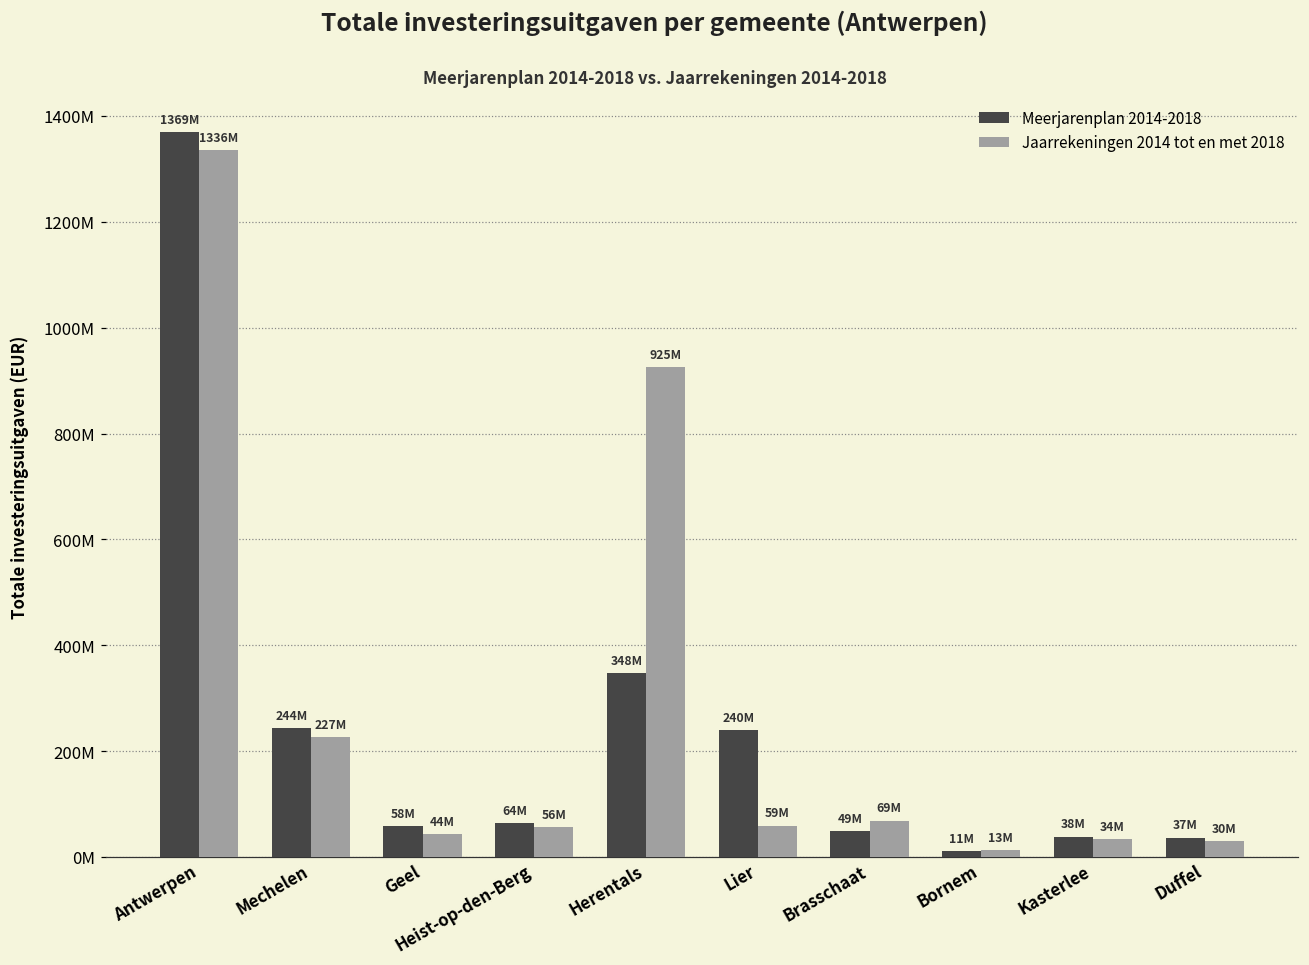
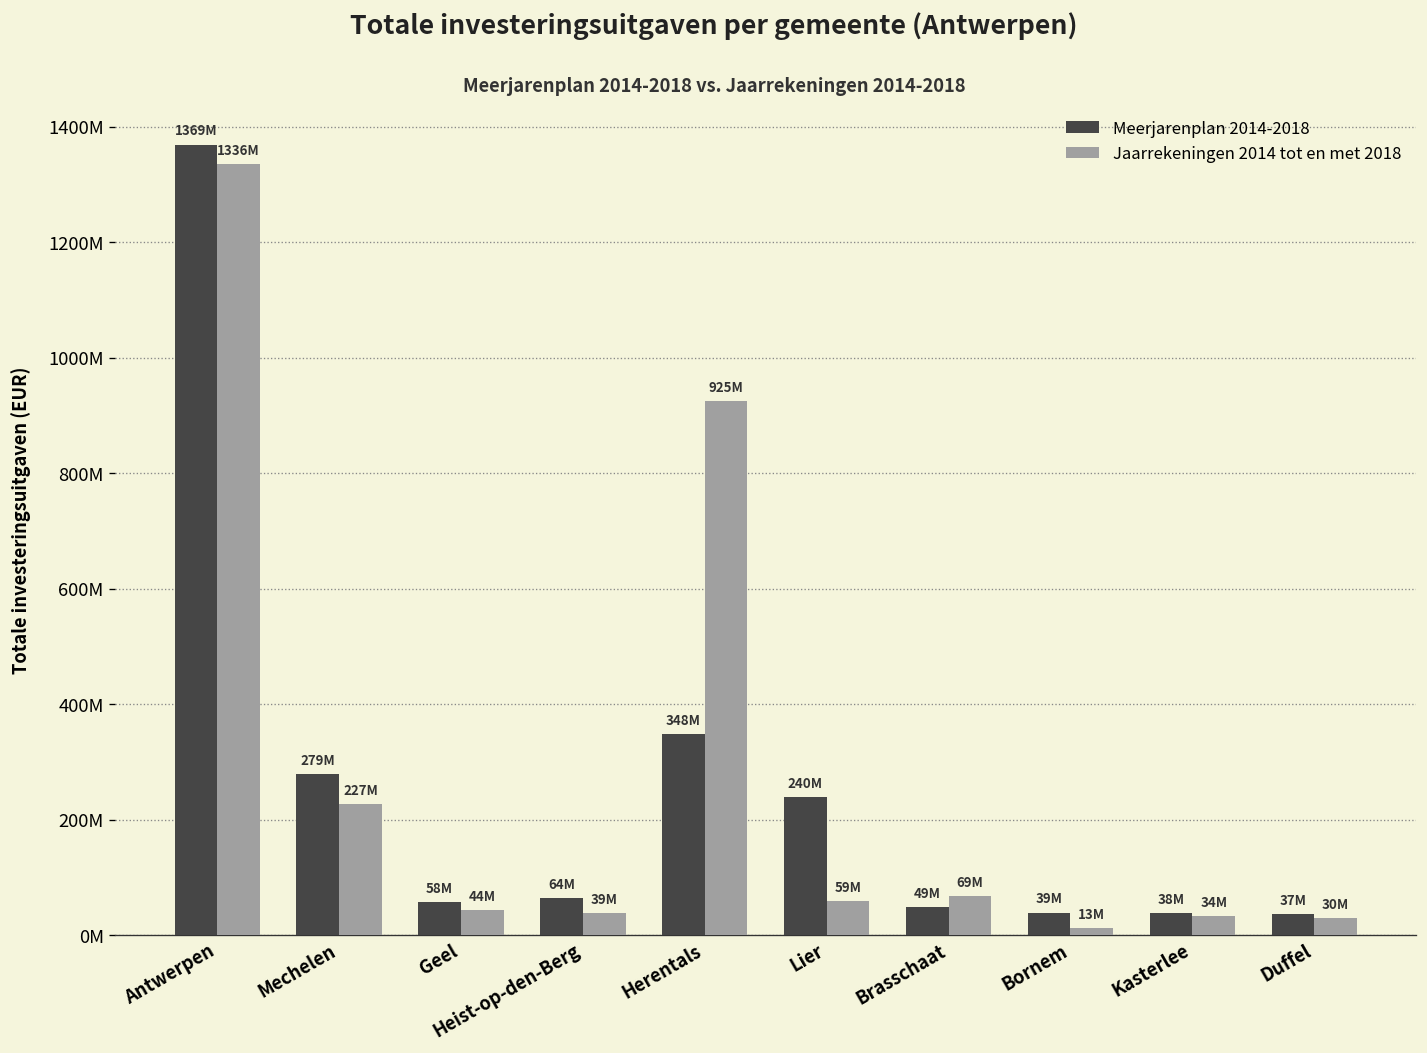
  {
    "Meerjarenplan 2014-2018": {
      "Antwerpen": "1369M",
-     "Mechelen": "244M",
+     "Mechelen": "279M",
      "Geel": "58M",
      "Heist-op-den-Berg": "64M",
      "Herentals": "348M",
      "Lier": "240M",
      "Brasschaat": "49M",
-     "Bornem": "11M",
+     "Bornem": "39M",
      "Kasterlee": "38M",
      "Duffel": "37M"
    },
    "Jaarrekeningen 2014 tot en met 2018": {
      "Antwerpen": "1336M",
      "Mechelen": "227M",
      "Geel": "44M",
-     "Heist-op-den-Berg": "56M",
+     "Heist-op-den-Berg": "39M",
      "Herentals": "925M",
      "Lier": "59M",
      "Brasschaat": "69M",
      "Bornem": "13M",
      "Kasterlee": "34M",
      "Duffel": "30M"
    }
  }
